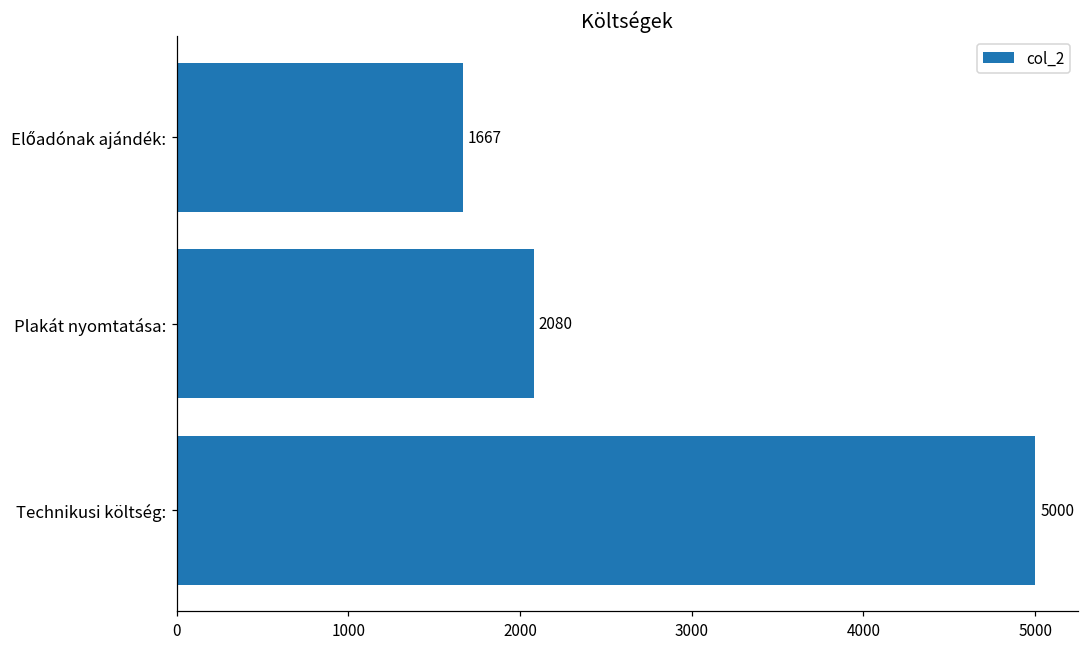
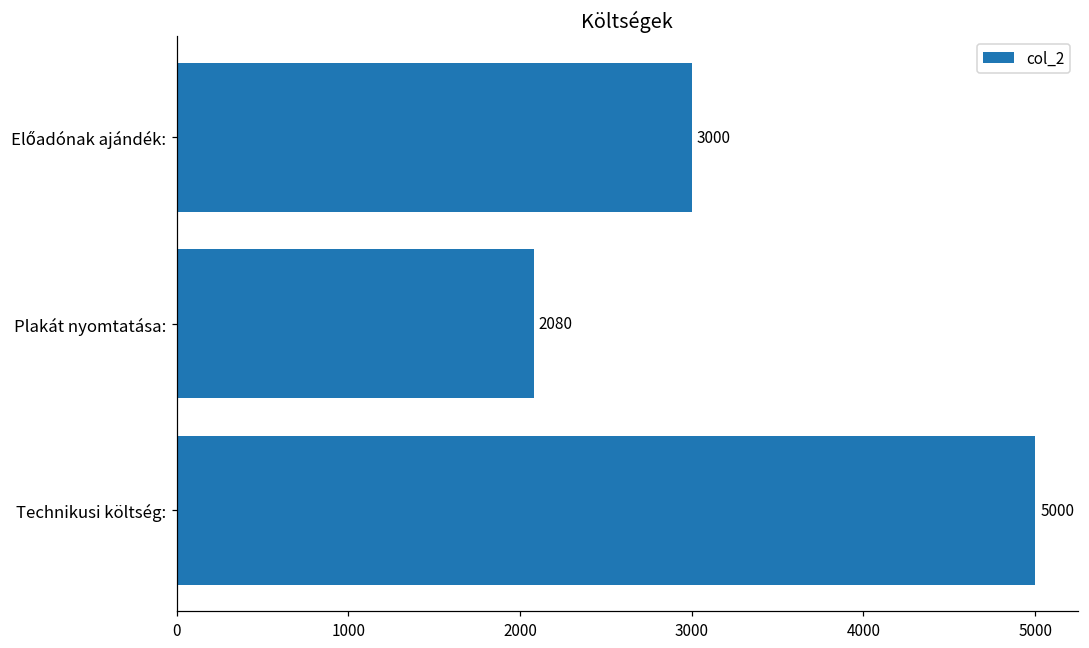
  {
-   "Előadónak ajándék:": 1667,
+   "Előadónak ajándék:": 3000,
    "Plakát nyomtatása:": 2080,
    "Technikusi költség:": 5000
  }
